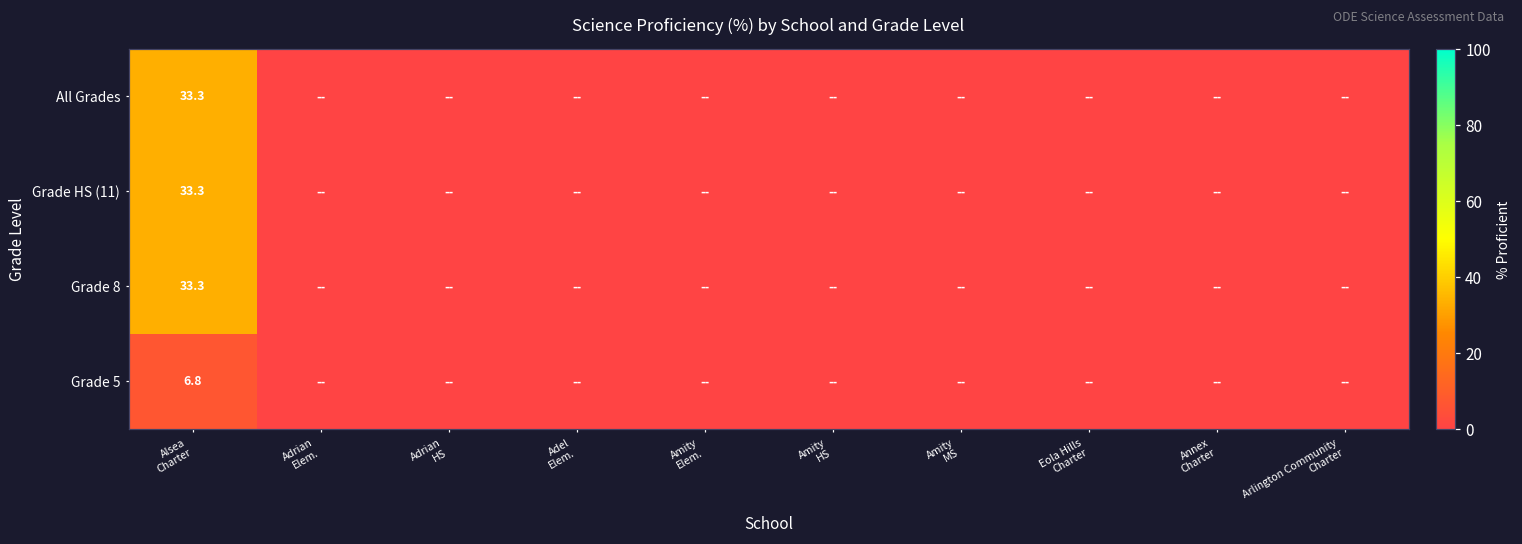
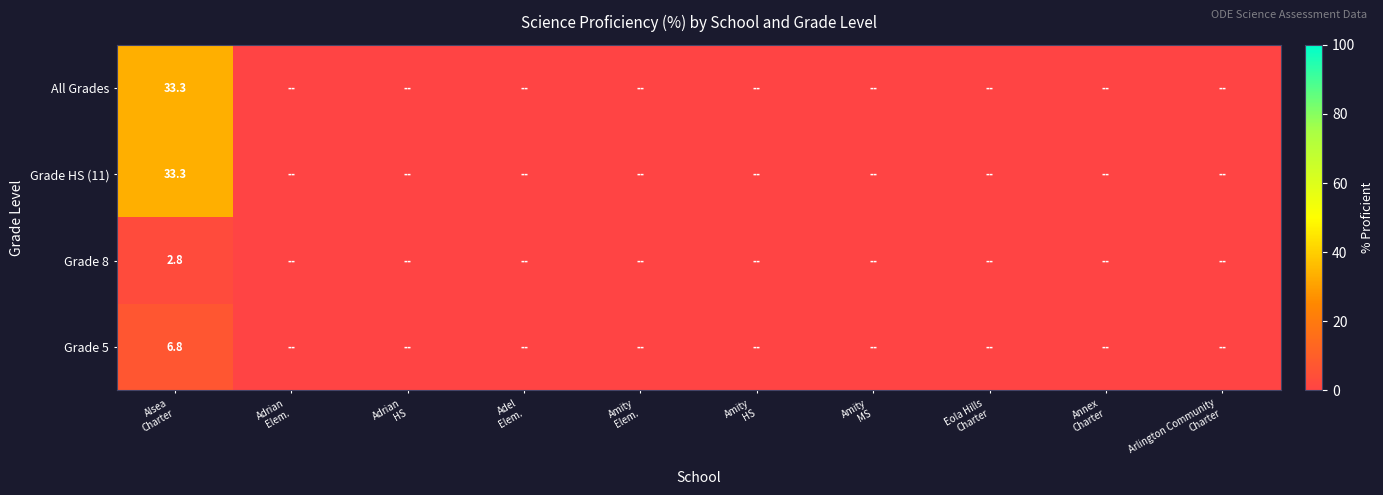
  {
    "All Grades": {
      "Alsea Charter": 33.3
    },
    "Grade HS (11)": {
      "Alsea Charter": 33.3
    },
    "Grade 8": {
-     "Alsea Charter": 33.3
+     "Alsea Charter": 2.8
    },
    "Grade 5": {
      "Alsea Charter": 6.8
    }
  }
